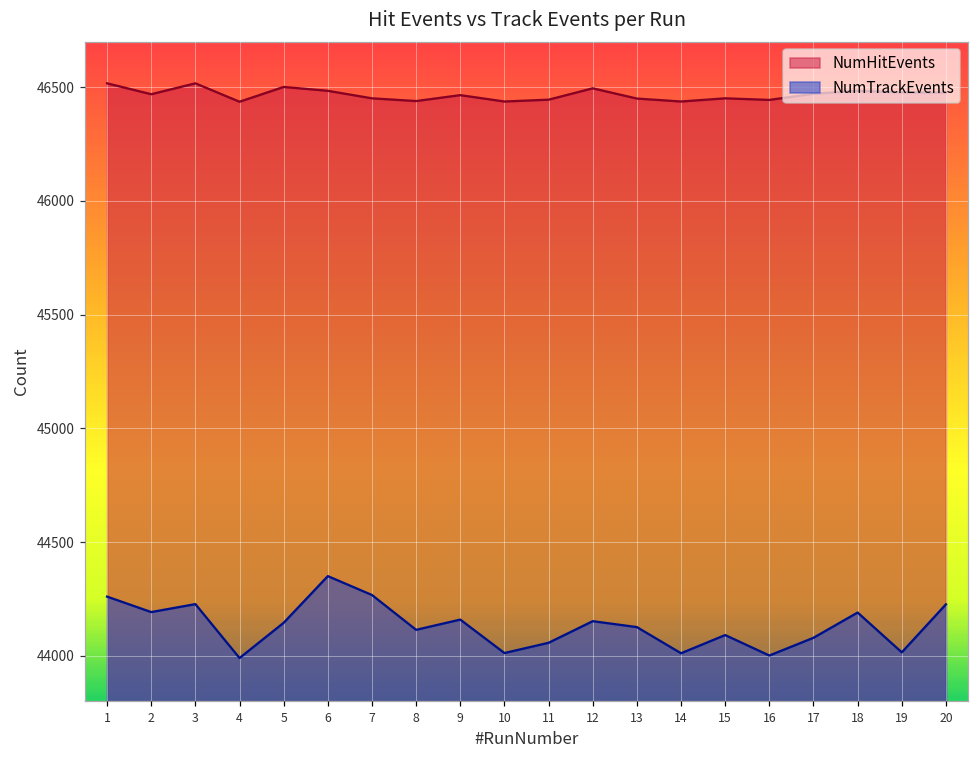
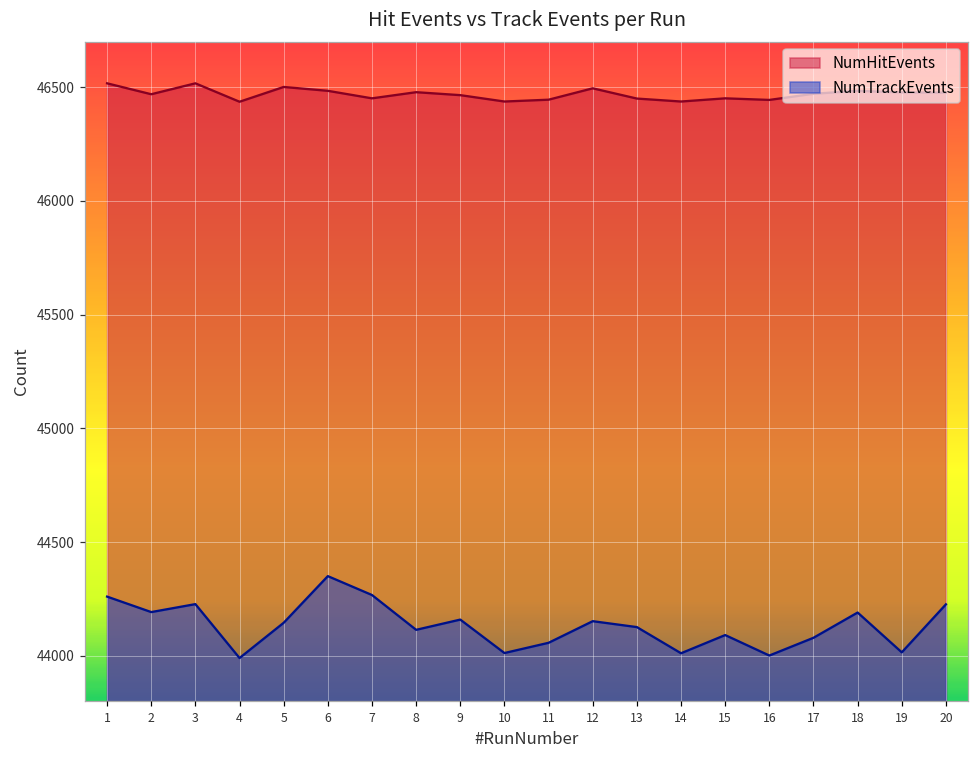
  {
    "NumHitEvents": {
      "1": 46520,
      "2": 46470,
      "3": 46520,
      "4": 46440,
      "5": 46500,
      "6": 46480,
      "7": 46450,
-     "8": 46440,
+     "8": 46480,
      "9": 46470,
      "10": 46440,
      "11": 46450,
      "12": 46500,
      "13": 46450,
      "14": 46440,
      "15": 46450,
      "16": 46440
    },
    "NumTrackEvents": {
      "1": 44260,
      "2": 44190,
      "3": 44230,
      "4": 43990,
      "5": 44150,
      "6": 44350,
      "7": 44270,
      "8": 44120,
      "9": 44160,
      "10": 44010,
      "11": 44060,
      "12": 44150,
      "13": 44130,
      "14": 44010,
      "15": 44090,
      "16": 44000,
      "17": 44080,
      "18": 44190,
      "19": 44020,
      "20": 44230
    }
  }
